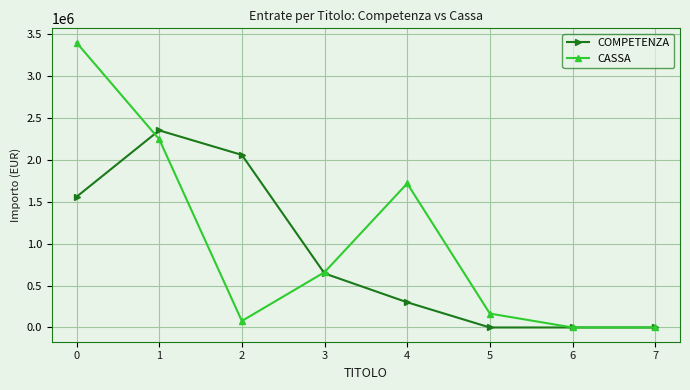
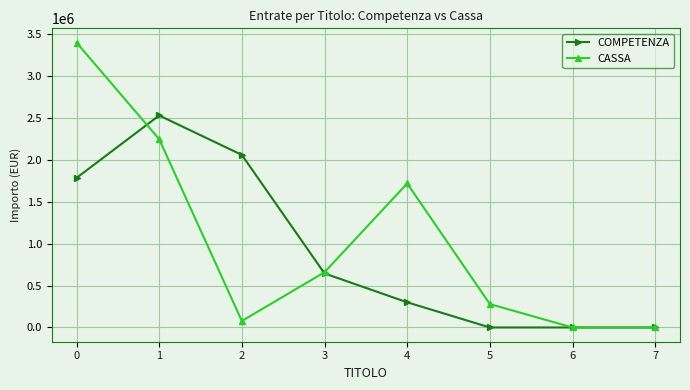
  {
    "COMPETENZA": {
-     "0": 1600000,
-     "1": 2400000,
+     "0": 1800000,
+     "1": 2500000,
      "2": 2100000,
      "4": 300000,
      "5": 0
    },
    "CASSA": {
      "0": 3400000,
      "1": 2200000,
      "2": 100000,
      "4": 1700000,
-     "5": 200000
+     "5": 300000
    }
  }
